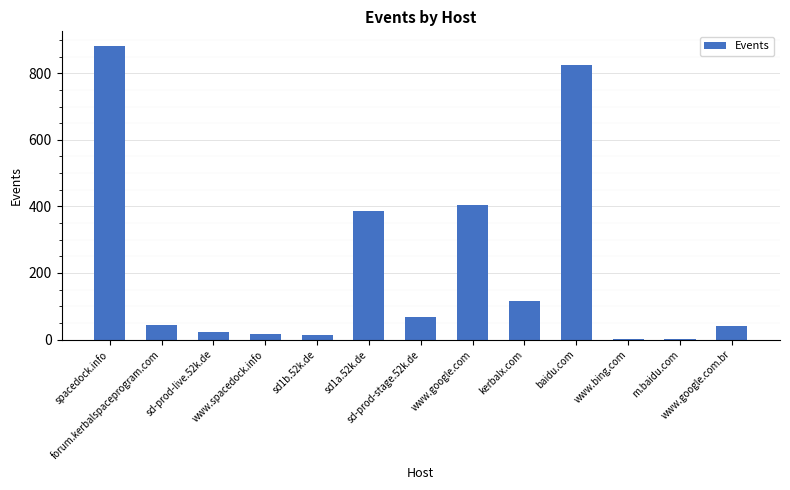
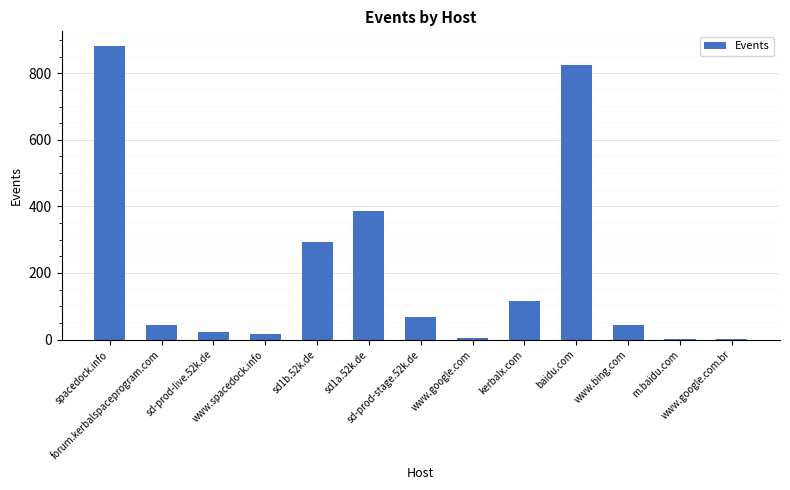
  {
    "spacedock.info": 880,
    "forum.kerbalspaceprogram.com": 50,
    "sd-prod-live.52k.de": 20,
    "www.spacedock.info": 20,
-   "sd1b.52k.de": 20,
+   "sd1b.52k.de": 290,
    "sd1a.52k.de": 390,
    "sd-prod-stage.52k.de": 70,
-   "www.google.com": 400,
+   "www.google.com": 10,
    "kerbalx.com": 120,
    "baidu.com": 830,
-   "www.bing.com": 0,
-   "www.google.com.br": 40
+   "www.bing.com": 50,
+   "www.google.com.br": 0
  }
